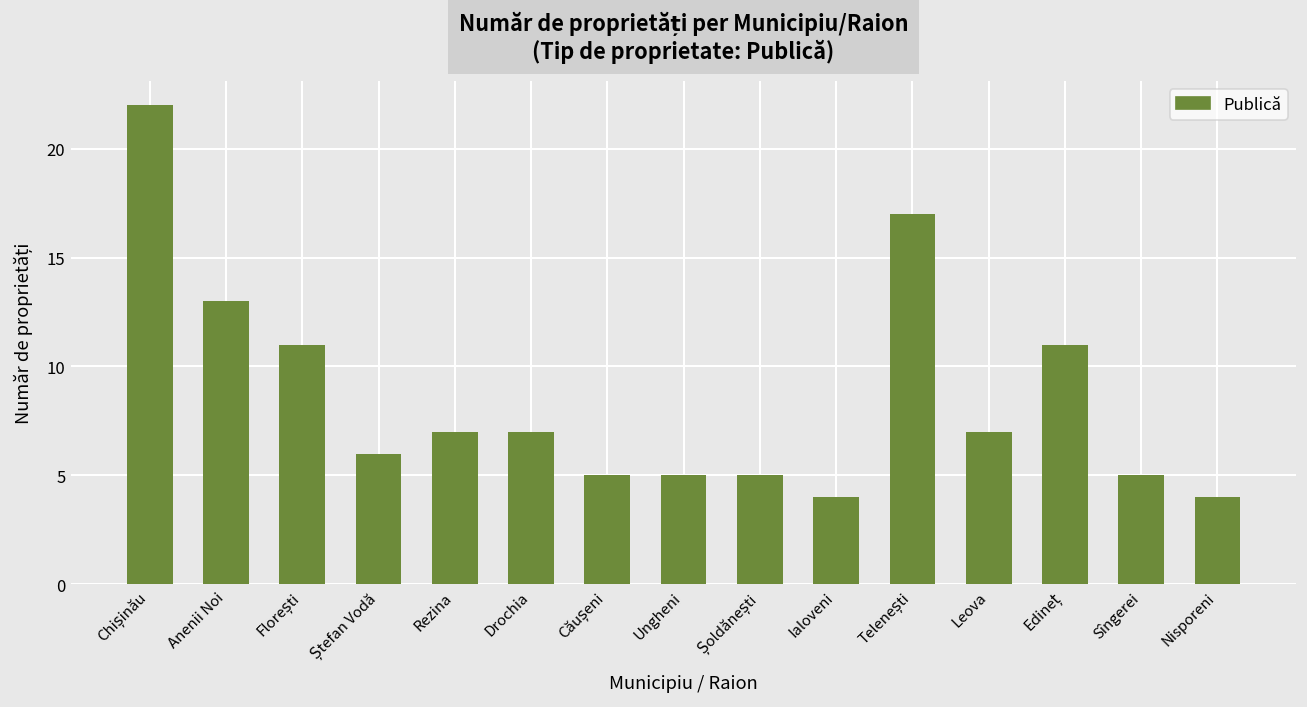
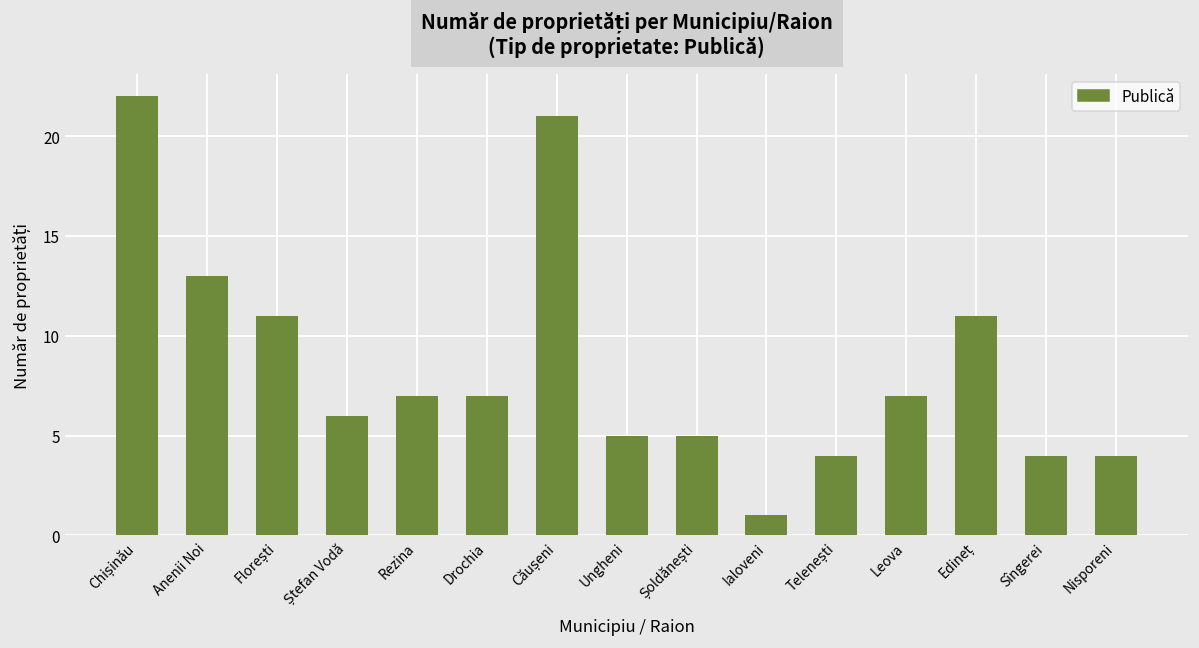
  {
    "Chișinău": 22,
    "Anenii Noi": 13,
    "Florești": 11,
    "Ștefan Vodă": 6,
    "Rezina": 7,
    "Drochia": 7,
-   "Căușeni": 5,
+   "Căușeni": 21,
    "Ungheni": 5,
    "Șoldănești": 5,
-   "Ialoveni": 4,
-   "Telenești": 17,
+   "Ialoveni": 1,
+   "Telenești": 4,
    "Leova": 7,
    "Edineț": 11,
-   "Sîngerei": 5,
+   "Sîngerei": 4,
    "Nisporeni": 4
  }
